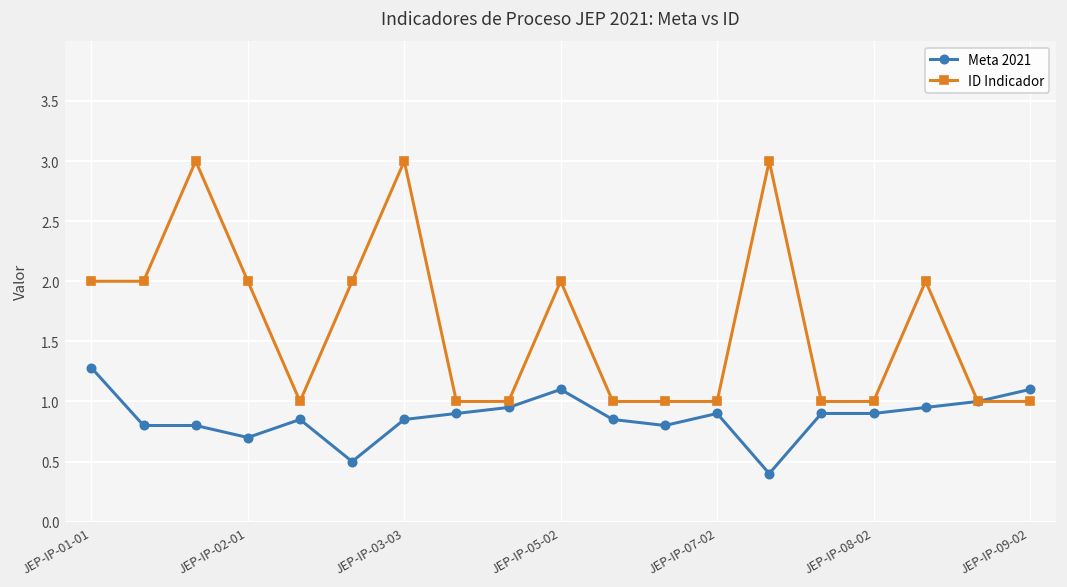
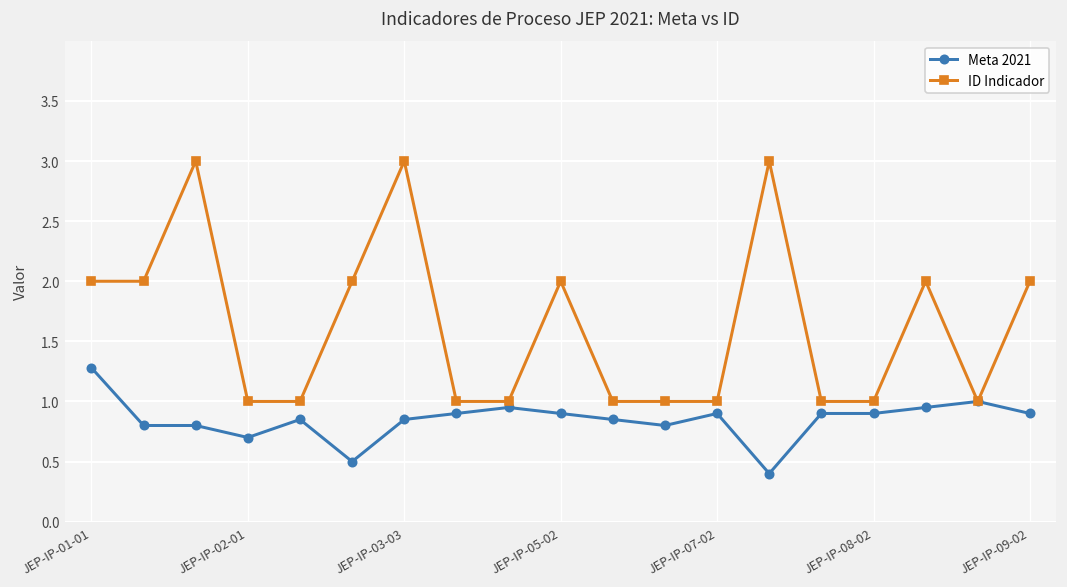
  {
    "Meta 2021": {
      "JEP-IP-01-01": 1.3,
      "JEP-IP-02-01": 0.7,
      "JEP-IP-03-03": 0.85,
-     "JEP-IP-05-02": 1.1,
+     "JEP-IP-05-02": 0.9,
      "JEP-IP-07-02": 0.9,
      "JEP-IP-08-02": 0.9,
-     "JEP-IP-09-02": 1.1
+     "JEP-IP-09-02": 0.9
    },
    "ID Indicador": {
      "JEP-IP-01-01": 2,
-     "JEP-IP-02-01": 2,
+     "JEP-IP-02-01": 1,
      "JEP-IP-03-03": 3,
      "JEP-IP-05-02": 2,
      "JEP-IP-07-02": 1,
      "JEP-IP-08-02": 1,
-     "JEP-IP-09-02": 1
+     "JEP-IP-09-02": 2
    }
  }
